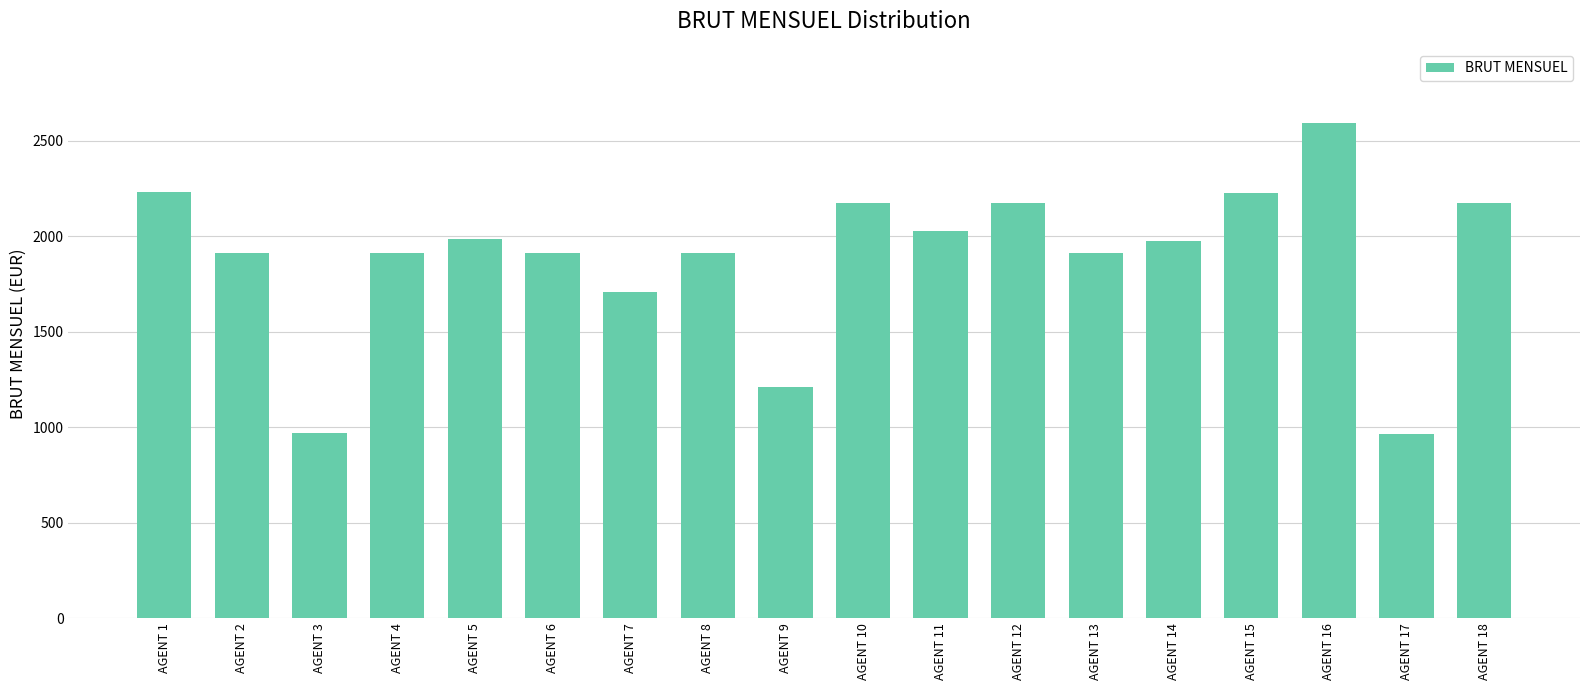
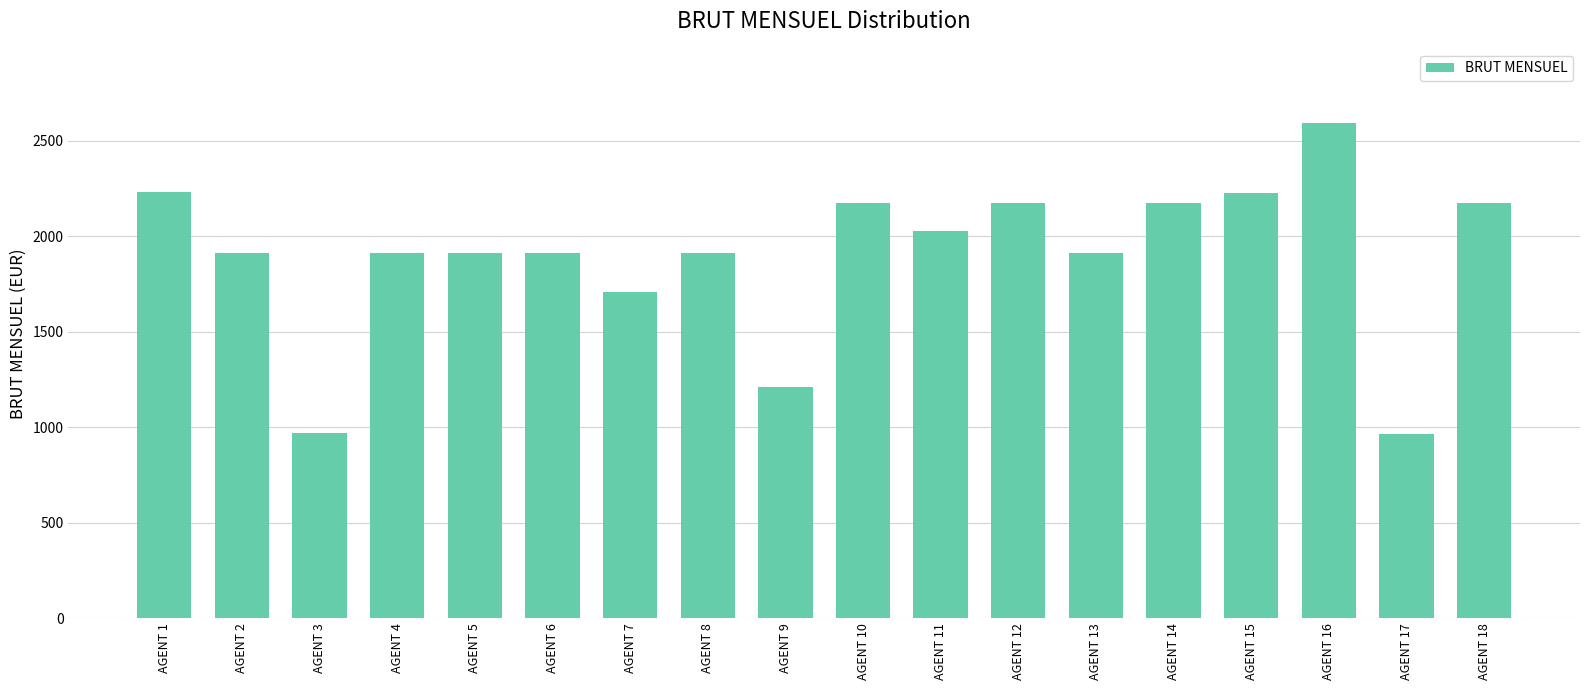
  {
    "AGENT 1": 2230,
    "AGENT 2": 1910,
    "AGENT 3": 970,
    "AGENT 4": 1910,
-   "AGENT 5": 1990,
+   "AGENT 5": 1910,
    "AGENT 6": 1910,
    "AGENT 7": 1710,
    "AGENT 8": 1910,
    "AGENT 9": 1210,
    "AGENT 10": 2170,
    "AGENT 11": 2030,
    "AGENT 12": 2170,
    "AGENT 13": 1910,
-   "AGENT 14": 1980,
+   "AGENT 14": 2170,
    "AGENT 15": 2230,
    "AGENT 16": 2590,
    "AGENT 17": 970,
    "AGENT 18": 2170
  }
